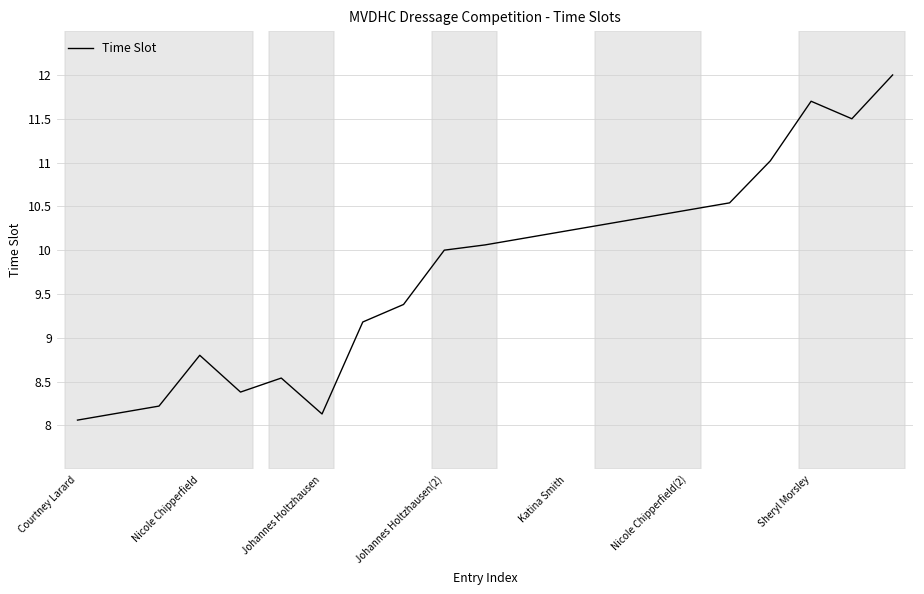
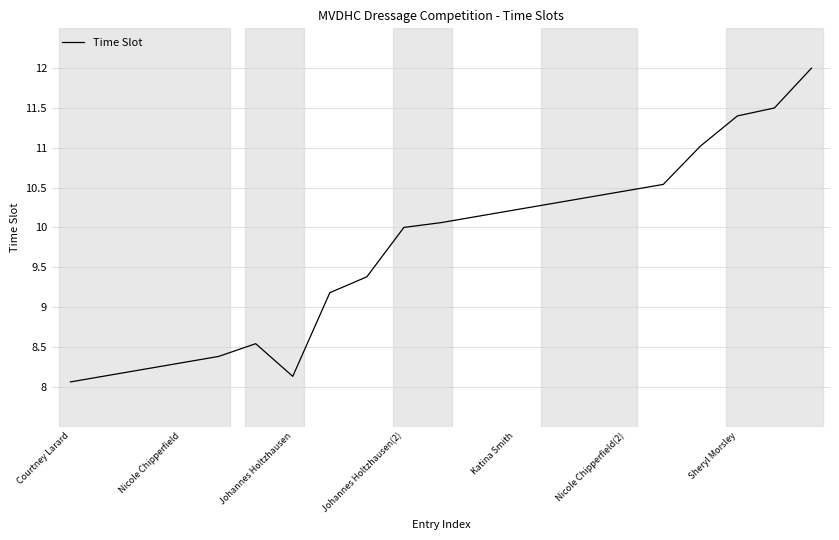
  {
    "Courtney Larard": 8.1,
-   "Nicole Chipperfield": 8.8,
+   "Nicole Chipperfield": 8.3,
    "Johannes Holtzhausen": 8.1,
    "Johannes Holtzhausen(2)": 10.0,
    "Katina Smith": 10.2,
    "Nicole Chipperfield(2)": 10.5,
-   "Sheryl Morsley": 11.7
+   "Sheryl Morsley": 11.4
  }
